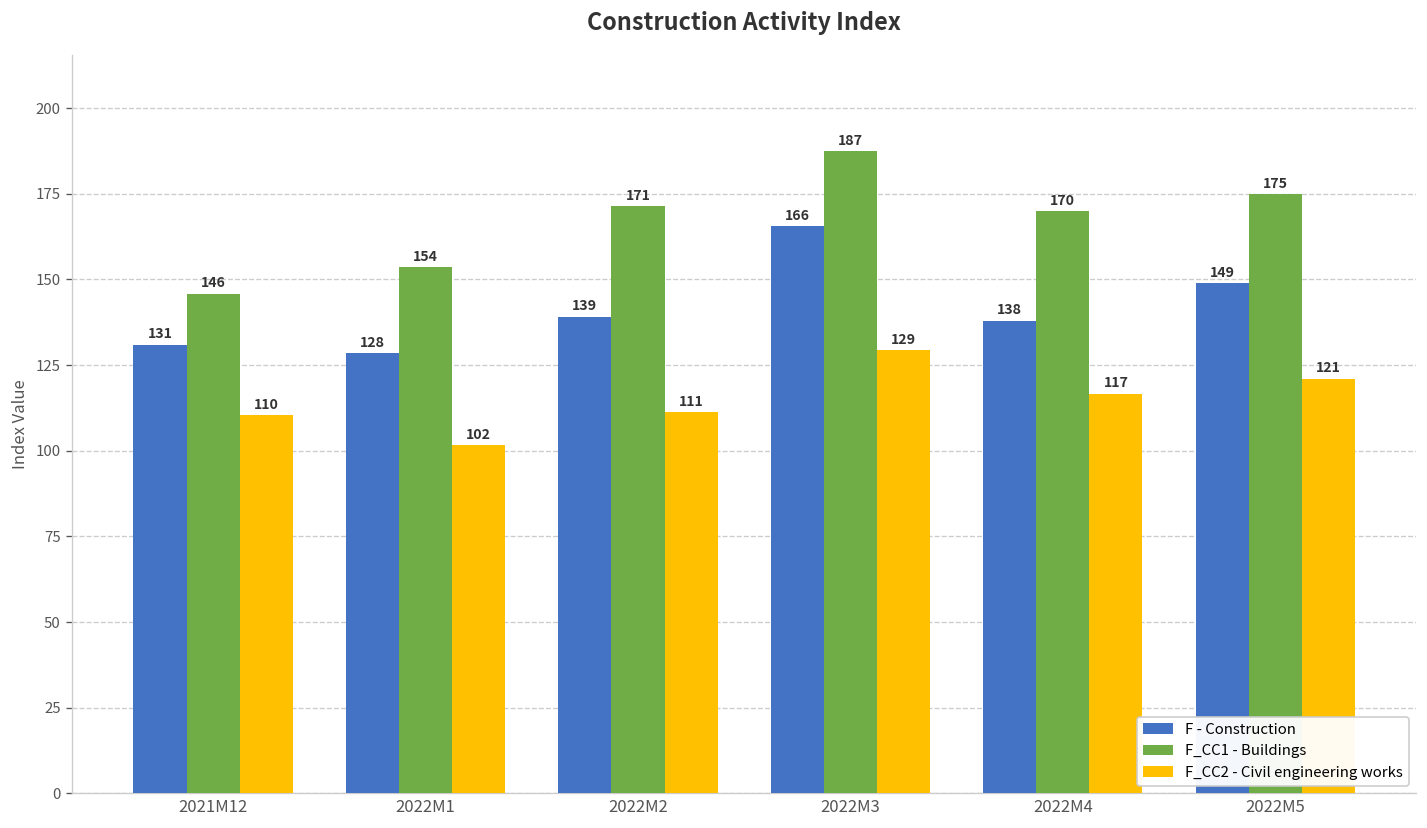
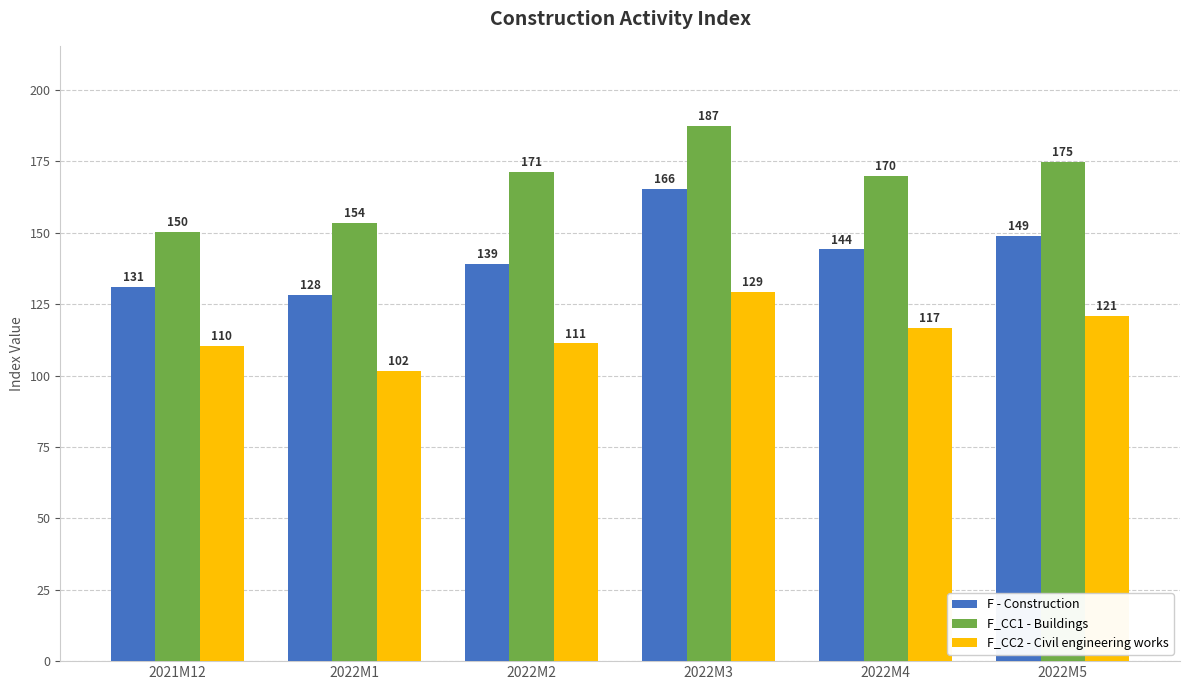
  {
    "F - Construction": {
      "2021M12": 131,
      "2022M1": 128,
      "2022M2": 139,
      "2022M3": 166,
-     "2022M4": 138,
+     "2022M4": 144,
      "2022M5": 149
    },
    "F_CC1 - Buildings": {
-     "2021M12": 146,
+     "2021M12": 150,
      "2022M1": 154,
      "2022M2": 171,
      "2022M3": 187,
      "2022M4": 170,
      "2022M5": 175
    },
    "F_CC2 - Civil engineering works": {
      "2021M12": 110,
      "2022M1": 102,
      "2022M2": 111,
      "2022M3": 129,
      "2022M4": 117,
      "2022M5": 121
    }
  }
